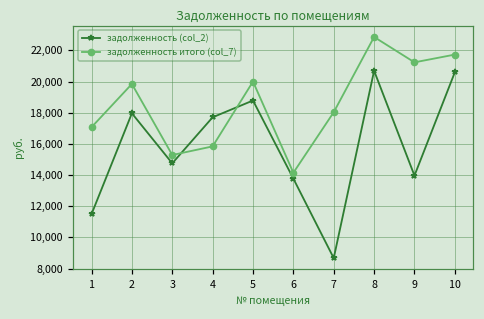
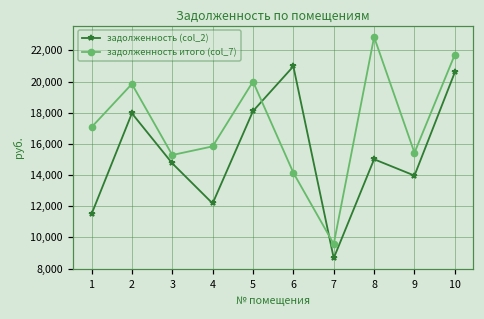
  {
    "задолженность (col_2)": {
      "1": "11,500",
      "2": "18,000",
      "3": "14,800",
-     "4": "17,700",
-     "5": "18,800",
-     "6": "13,800",
+     "4": "12,200",
+     "5": "18,100",
+     "6": "21,000",
      "7": "8,700",
-     "8": "20,700",
+     "8": "15,000",
      "9": "14,000",
      "10": "20,600"
    },
    "задолженность итого (col_7)": {
      "1": "17,100",
      "2": "19,800",
      "3": "15,300",
      "4": "15,800",
      "5": "20,000",
      "6": "14,200",
-     "7": "18,000",
+     "7": "9,600",
      "8": "22,900",
-     "9": "21,200",
+     "9": "15,400",
      "10": "21,700"
    }
  }
